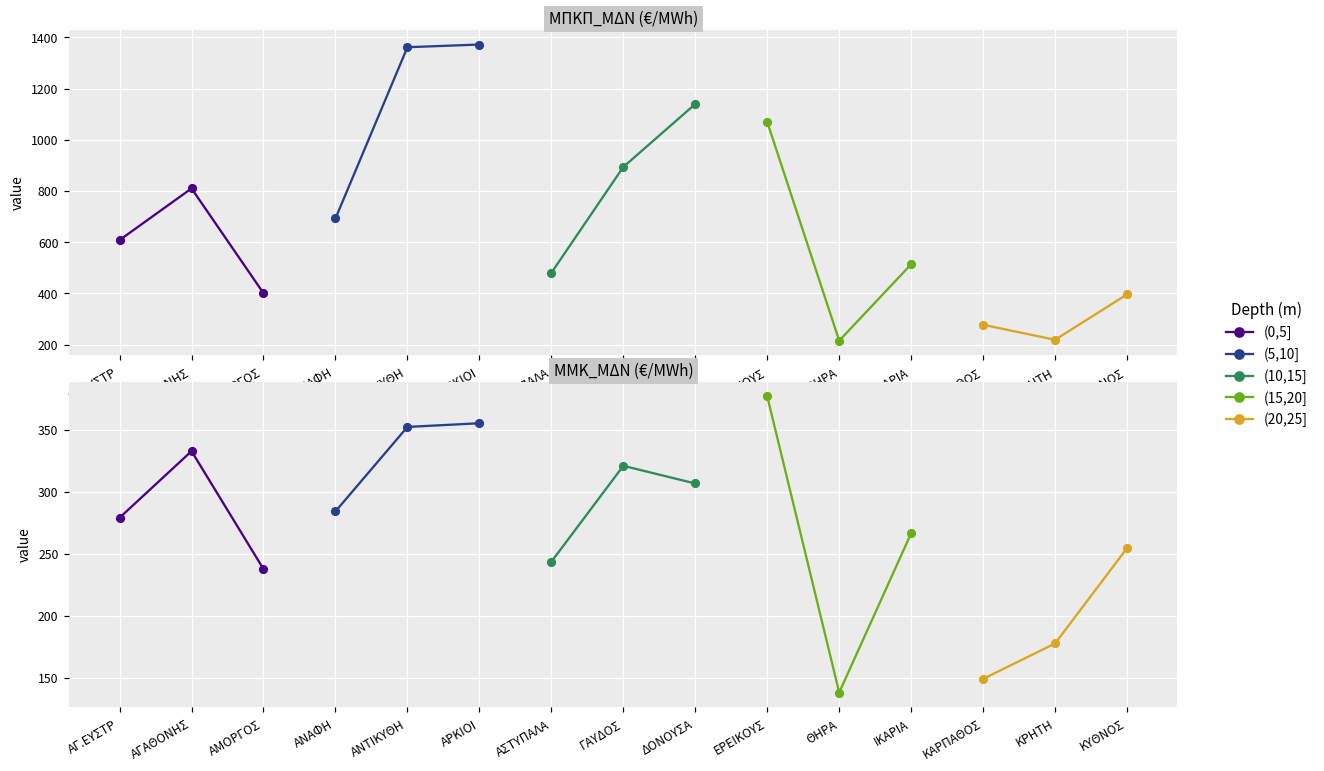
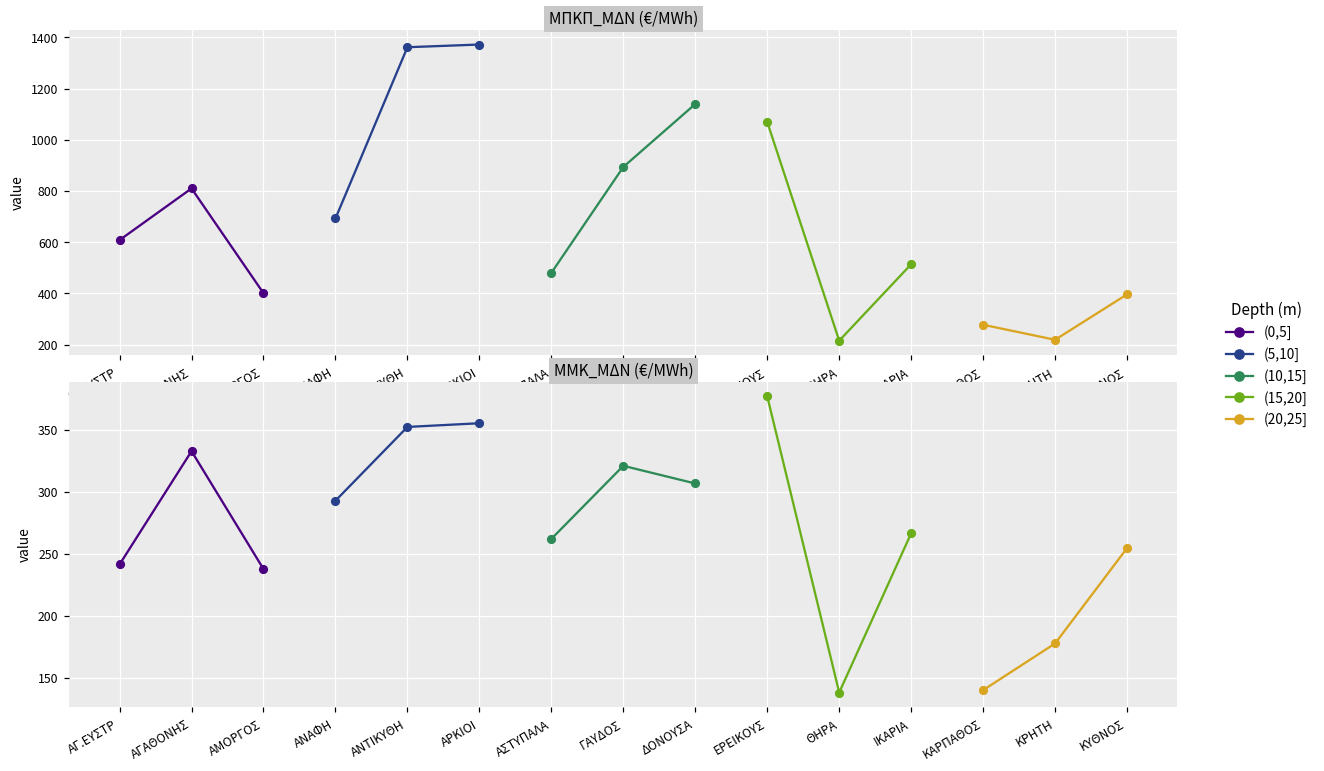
  {
    "ΜΜΚ_ΜΔΝ (€/MWh)": {
      "(0,5]": {
-       "ΑΓ.ΕΥΣΤΡ": 279,
+       "ΑΓ.ΕΥΣΤΡ": 241,
        "ΑΓΑΘΟΝΗΣ": 333,
        "ΑΜΟΡΓΟΣ": 238
      },
      "(5,10]": {
-       "ΑΝΑΦΗ": 284,
+       "ΑΝΑΦΗ": 293,
        "ΑΝΤΙΚΥΘΗ": 352,
        "ΑΡΚΙΟΙ": 355
      },
      "(10,15]": {
-       "ΑΣΤΥΠΑΛΑ": 244,
+       "ΑΣΤΥΠΑΛΑ": 262,
        "ΓΑΥΔΟΣ": 321,
        "ΔΟΝΟΥΣΑ": 307
      },
      "(15,20]": {
        "ΕΡΕΙΚΟΥΣ": 377,
        "ΘΗΡΑ": 138,
        "ΙΚΑΡΙΑ": 267
      },
      "(20,25]": {
-       "ΚΑΡΠΑΘΟΣ": 149,
+       "ΚΑΡΠΑΘΟΣ": 140,
        "ΚΡΗΤΗ": 178,
        "ΚΥΘΝΟΣ": 255
      }
    }
  }
